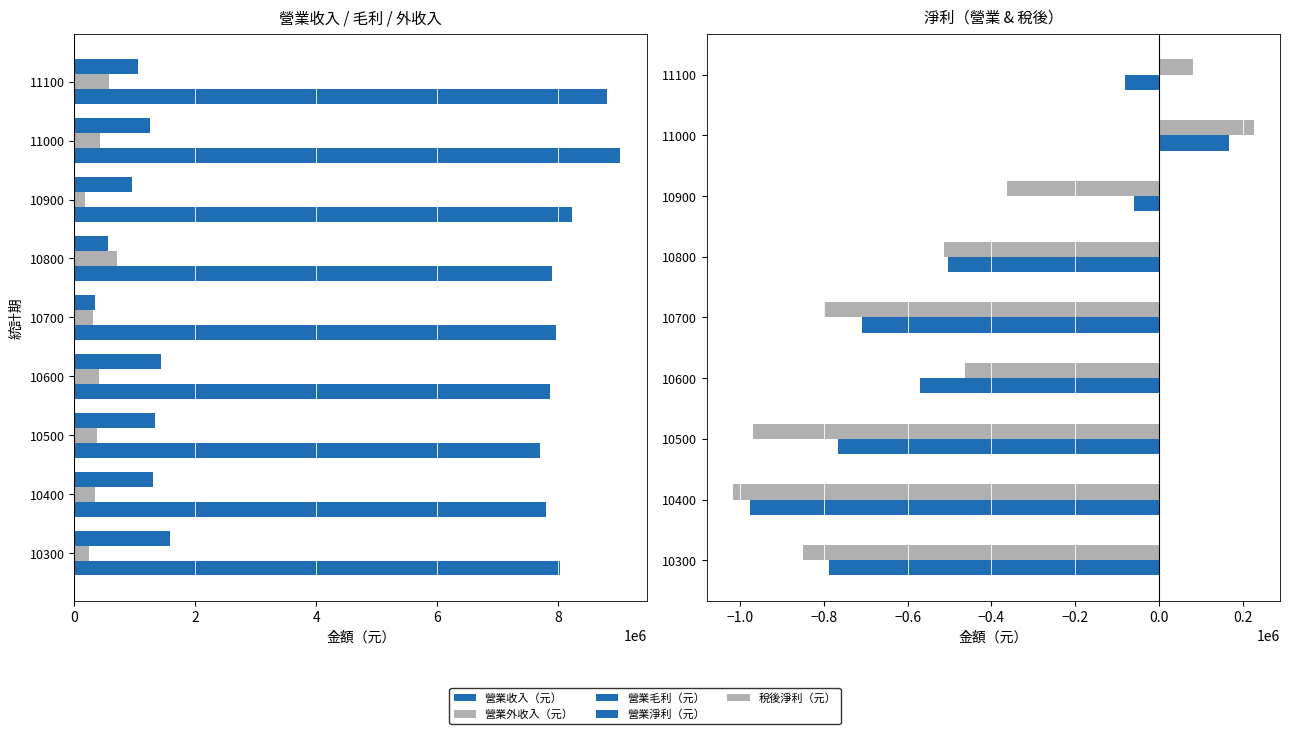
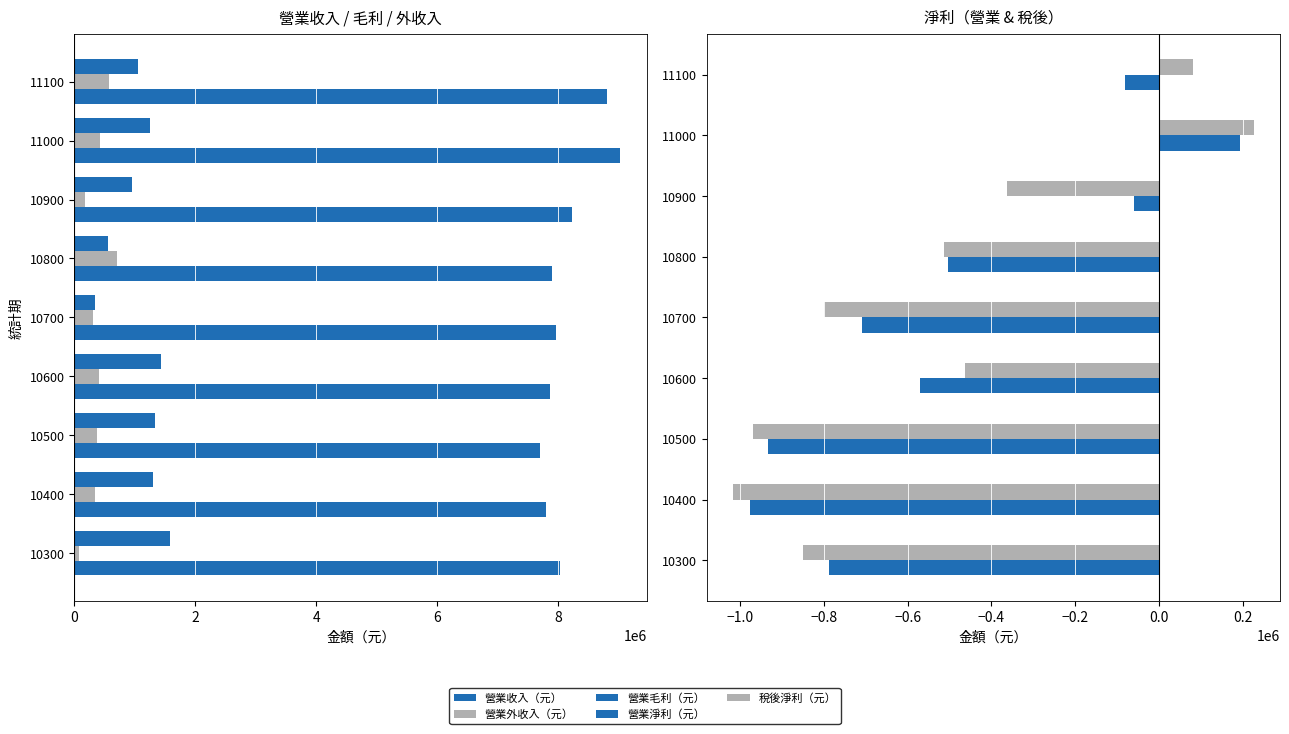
  {
    "營業收入 / 毛利 / 外收入": {
      "營業外收入（元）": {
        "11100": 600000,
        "11000": 400000,
        "10900": 200000,
        "10800": 700000,
        "10700": 300000,
        "10600": 400000,
        "10500": 400000,
        "10400": 400000,
-       "10300": 200000
+       "10300": 100000
      }
    },
    "淨利（營業 & 稅後）": {
      "營業淨利（元）": {
        "11100": -80000,
-       "11000": 170000,
+       "11000": 190000,
        "10900": -60000,
        "10800": -500000,
        "10700": -710000,
        "10600": -570000,
-       "10500": -770000,
+       "10500": -930000,
        "10400": -980000,
        "10300": -790000
      },
      "稅後淨利（元）": {
        "11100": 80000,
        "11000": 230000,
        "10900": -360000,
        "10800": -510000,
        "10700": -800000,
        "10600": -460000,
        "10500": -970000,
        "10400": -1020000,
        "10300": -850000
      }
    }
  }
